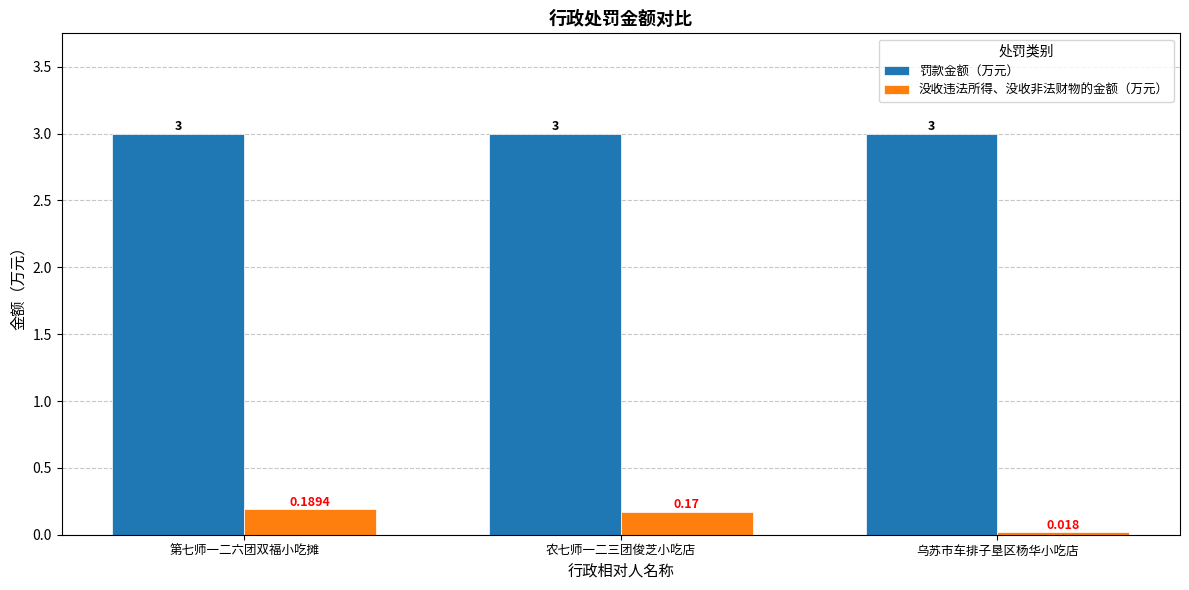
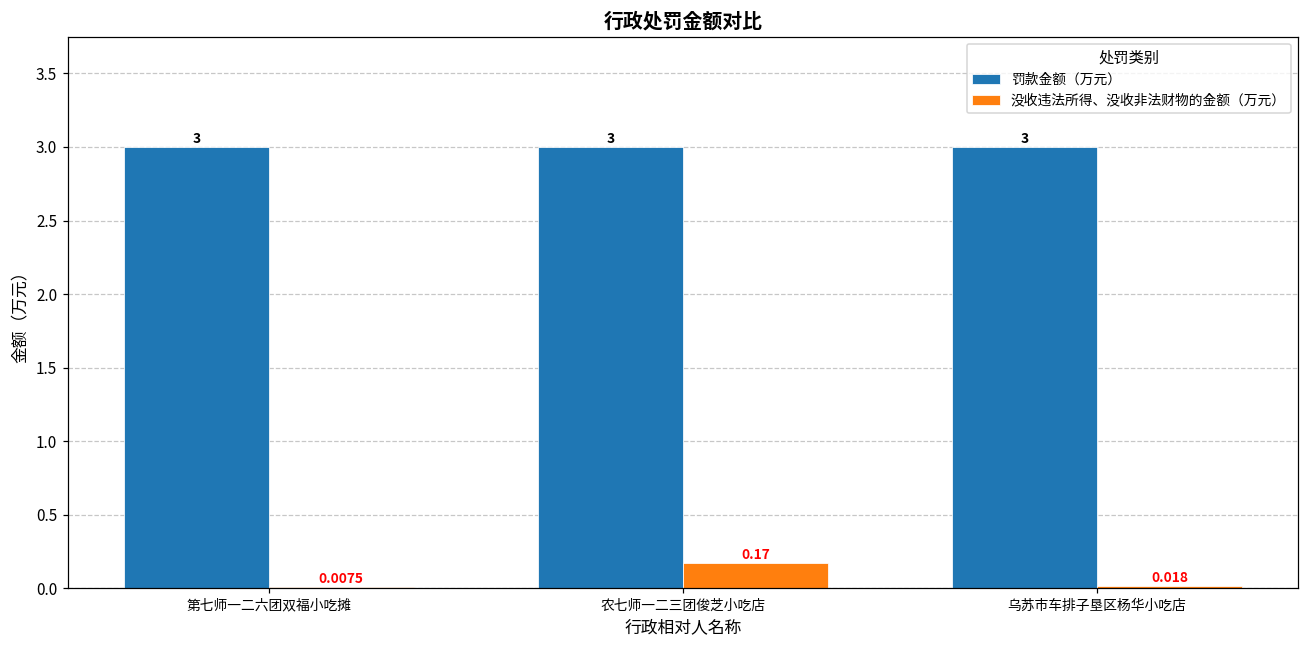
  {
    "罚款金额（万元）": {
      "第七师一二六团双福小吃摊": 3,
      "农七师一二三团俊芝小吃店": 3,
      "乌苏市车排子垦区杨华小吃店": 3
    },
    "没收违法所得、没收非法财物的金额（万元）": {
-     "第七师一二六团双福小吃摊": 0.1894,
+     "第七师一二六团双福小吃摊": 0.0075,
      "农七师一二三团俊芝小吃店": 0.17,
      "乌苏市车排子垦区杨华小吃店": 0.018
    }
  }
